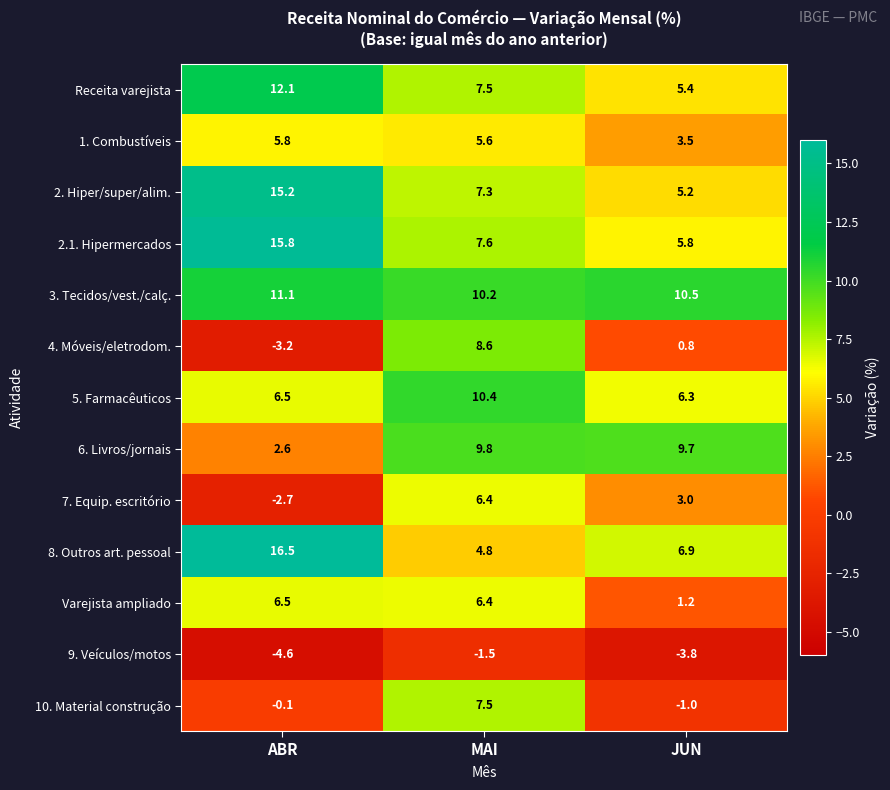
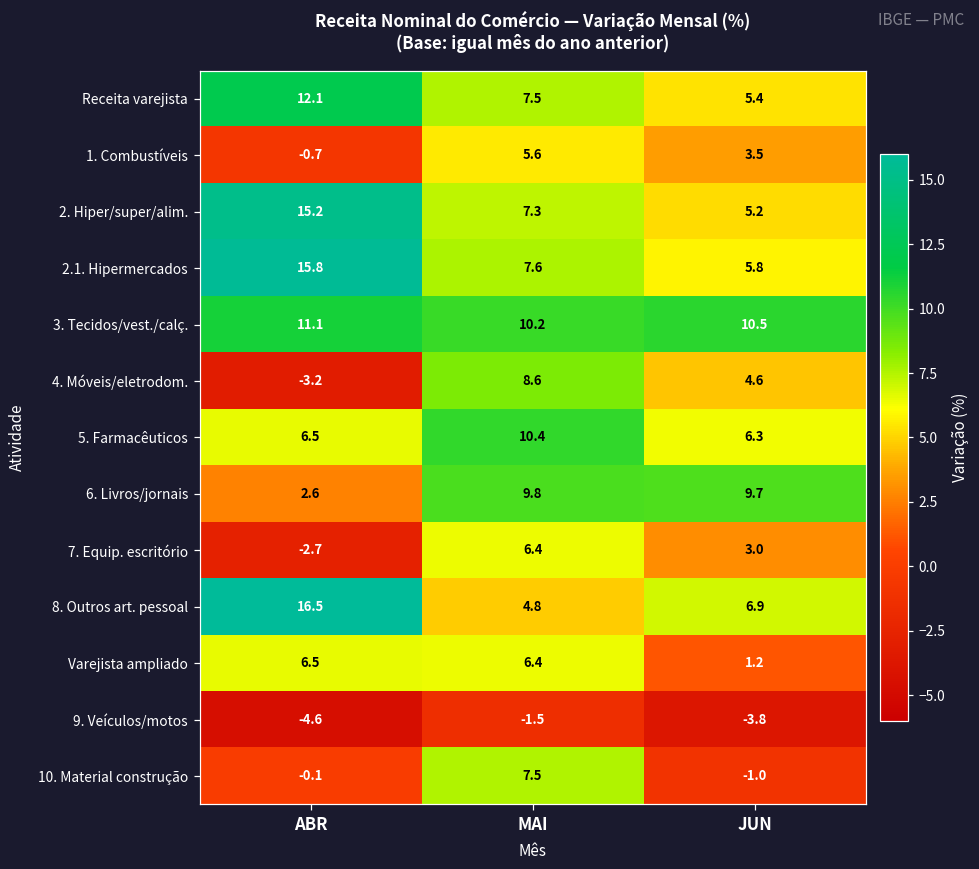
  {
    "Receita varejista": {
      "ABR": 12.1,
      "MAI": 7.5,
      "JUN": 5.4
    },
    "1. Combustíveis": {
-     "ABR": 5.8,
+     "ABR": -0.7,
      "MAI": 5.6,
      "JUN": 3.5
    },
    "2. Hiper/super/alim.": {
      "ABR": 15.2,
      "MAI": 7.3,
      "JUN": 5.2
    },
    "2.1. Hipermercados": {
      "ABR": 15.8,
      "MAI": 7.6,
      "JUN": 5.8
    },
    "3. Tecidos/vest./calç.": {
      "ABR": 11.1,
      "MAI": 10.2,
      "JUN": 10.5
    },
    "4. Móveis/eletrodom.": {
      "ABR": -3.2,
      "MAI": 8.6,
-     "JUN": 0.8
+     "JUN": 4.6
    },
    "5. Farmacêuticos": {
      "ABR": 6.5,
      "MAI": 10.4,
      "JUN": 6.3
    },
    "6. Livros/jornais": {
      "ABR": 2.6,
      "MAI": 9.8,
      "JUN": 9.7
    },
    "7. Equip. escritório": {
      "ABR": -2.7,
      "MAI": 6.4,
      "JUN": 3.0
    },
    "8. Outros art. pessoal": {
      "ABR": 16.5,
      "MAI": 4.8,
      "JUN": 6.9
    },
    "Varejista ampliado": {
      "ABR": 6.5,
      "MAI": 6.4,
      "JUN": 1.2
    },
    "9. Veículos/motos": {
      "ABR": -4.6,
      "MAI": -1.5,
      "JUN": -3.8
    },
    "10. Material construção": {
      "ABR": -0.1,
      "MAI": 7.5,
      "JUN": -1.0
    }
  }
